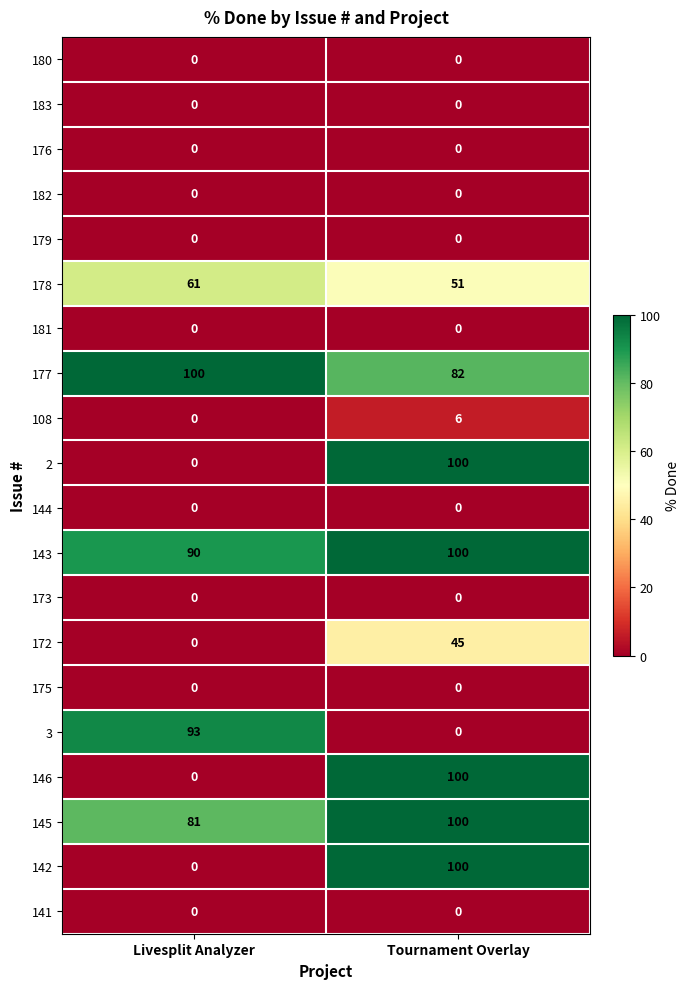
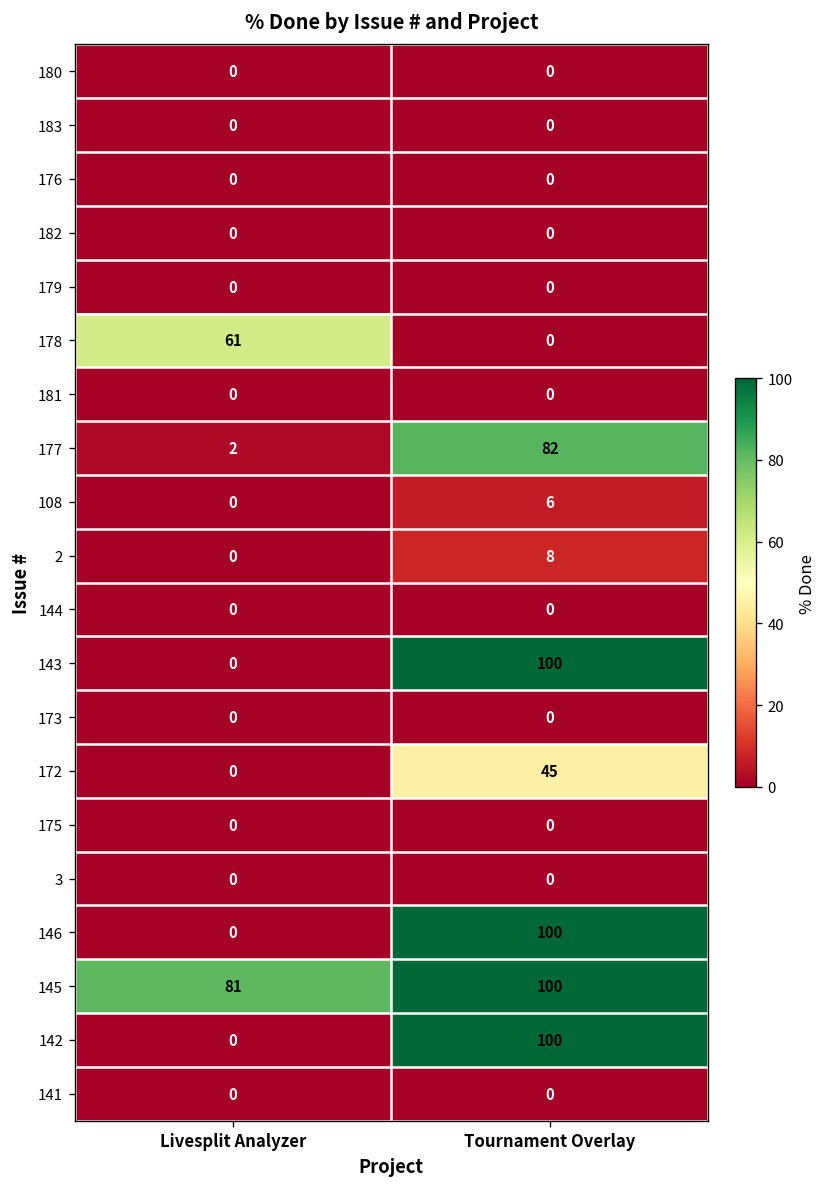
  {
    "180": {
      "Livesplit Analyzer": 0,
      "Tournament Overlay": 0
    },
    "183": {
      "Livesplit Analyzer": 0,
      "Tournament Overlay": 0
    },
    "176": {
      "Livesplit Analyzer": 0,
      "Tournament Overlay": 0
    },
    "182": {
      "Livesplit Analyzer": 0,
      "Tournament Overlay": 0
    },
    "179": {
      "Livesplit Analyzer": 0,
      "Tournament Overlay": 0
    },
    "178": {
      "Livesplit Analyzer": 61,
-     "Tournament Overlay": 51
+     "Tournament Overlay": 0
    },
    "181": {
      "Livesplit Analyzer": 0,
      "Tournament Overlay": 0
    },
    "177": {
-     "Livesplit Analyzer": 100,
+     "Livesplit Analyzer": 2,
      "Tournament Overlay": 82
    },
    "108": {
      "Livesplit Analyzer": 0,
      "Tournament Overlay": 6
    },
    "2": {
      "Livesplit Analyzer": 0,
-     "Tournament Overlay": 100
+     "Tournament Overlay": 8
    },
    "144": {
      "Livesplit Analyzer": 0,
      "Tournament Overlay": 0
    },
    "143": {
-     "Livesplit Analyzer": 90,
+     "Livesplit Analyzer": 0,
      "Tournament Overlay": 100
    },
    "173": {
      "Livesplit Analyzer": 0,
      "Tournament Overlay": 0
    },
    "172": {
      "Livesplit Analyzer": 0,
      "Tournament Overlay": 45
    },
    "175": {
      "Livesplit Analyzer": 0,
      "Tournament Overlay": 0
    },
    "3": {
-     "Livesplit Analyzer": 93,
+     "Livesplit Analyzer": 0,
      "Tournament Overlay": 0
    },
    "146": {
      "Livesplit Analyzer": 0,
      "Tournament Overlay": 100
    },
    "145": {
      "Livesplit Analyzer": 81,
      "Tournament Overlay": 100
    },
    "142": {
      "Livesplit Analyzer": 0,
      "Tournament Overlay": 100
    },
    "141": {
      "Livesplit Analyzer": 0,
      "Tournament Overlay": 0
    }
  }
